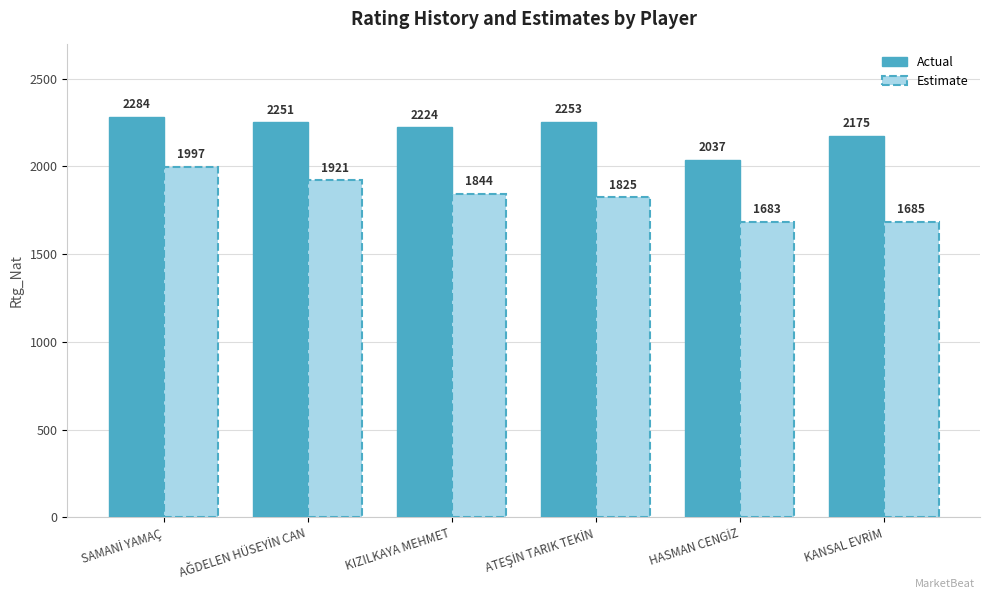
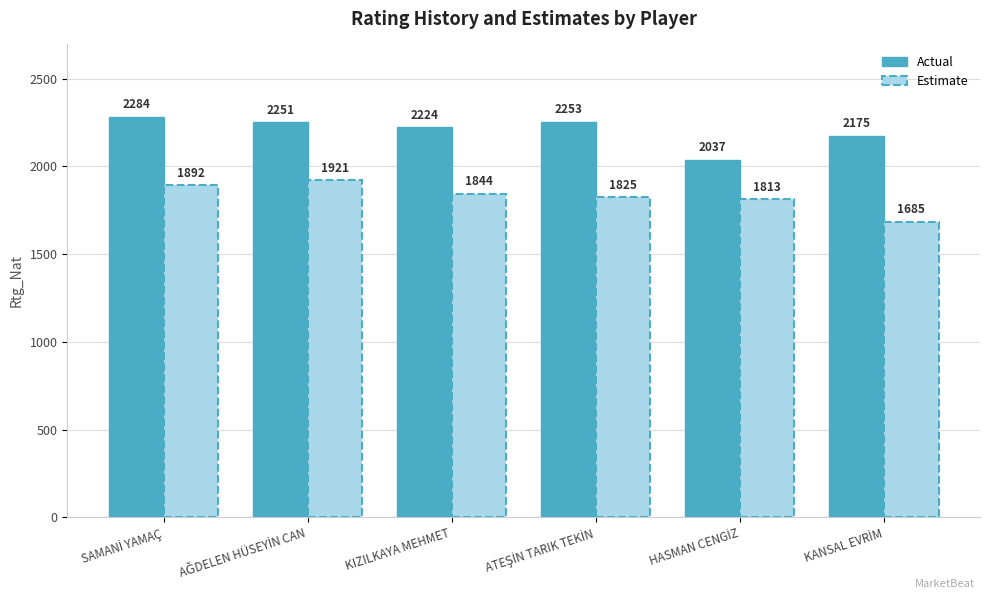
  {
    "Actual": {
      "SAMANİ YAMAÇ": 2284,
      "AĞDELEN HÜSEYİN CAN": 2251,
      "KIZILKAYA MEHMET": 2224,
      "ATEŞİN TARIK TEKİN": 2253,
      "HASMAN CENGİZ": 2037,
      "KANSAL EVRİM": 2175
    },
    "Estimate": {
-     "SAMANİ YAMAÇ": 1997,
+     "SAMANİ YAMAÇ": 1892,
      "AĞDELEN HÜSEYİN CAN": 1921,
      "KIZILKAYA MEHMET": 1844,
      "ATEŞİN TARIK TEKİN": 1825,
-     "HASMAN CENGİZ": 1683,
+     "HASMAN CENGİZ": 1813,
      "KANSAL EVRİM": 1685
    }
  }
